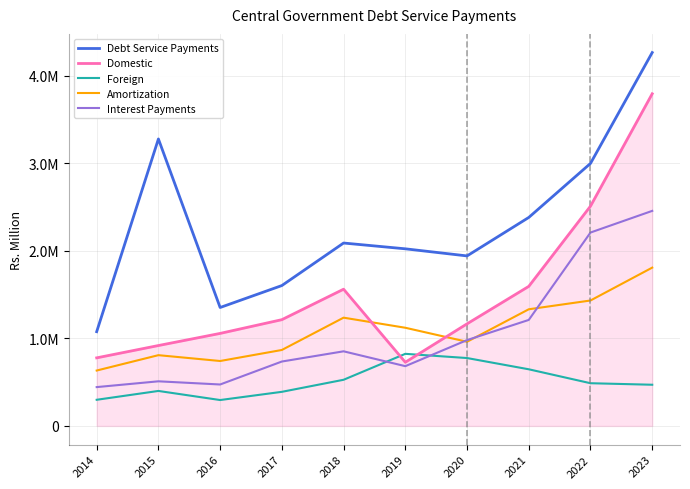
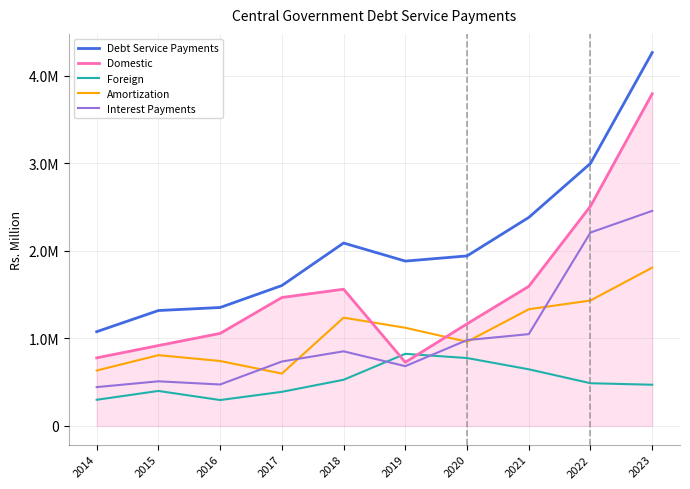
  {
    "Debt Service Payments": {
      "2014": 1100000,
-     "2015": 3300000,
+     "2015": 1300000,
      "2016": 1400000,
      "2017": 1600000,
      "2018": 2100000,
-     "2019": 2000000,
+     "2019": 1900000,
      "2020": 1900000,
      "2021": 2400000,
      "2022": 3000000,
      "2023": 4300000
    },
    "Domestic": {
      "2014": 800000,
      "2015": 900000,
      "2016": 1100000,
-     "2017": 1200000,
+     "2017": 1500000,
      "2018": 1600000,
      "2019": 700000,
      "2020": 1200000,
      "2021": 1600000,
      "2022": 2500000,
      "2023": 3800000
    },
    "Foreign": {
      "2014": 300000,
      "2015": 400000,
      "2016": 300000,
      "2017": 400000,
      "2018": 500000,
      "2019": 800000,
      "2020": 800000,
      "2021": 600000,
      "2022": 500000,
      "2023": 500000
    },
    "Amortization": {
      "2014": 600000,
      "2015": 800000,
      "2016": 700000,
-     "2017": 900000,
+     "2017": 600000,
      "2018": 1200000,
      "2019": 1100000,
      "2021": 1300000,
      "2022": 1400000,
      "2023": 1800000
    },
    "Interest Payments": {
      "2014": 400000,
      "2015": 500000,
      "2016": 500000,
      "2017": 700000,
      "2018": 900000,
      "2019": 700000,
-     "2021": 1200000,
+     "2021": 1000000,
      "2022": 2200000,
      "2023": 2500000
    }
  }
